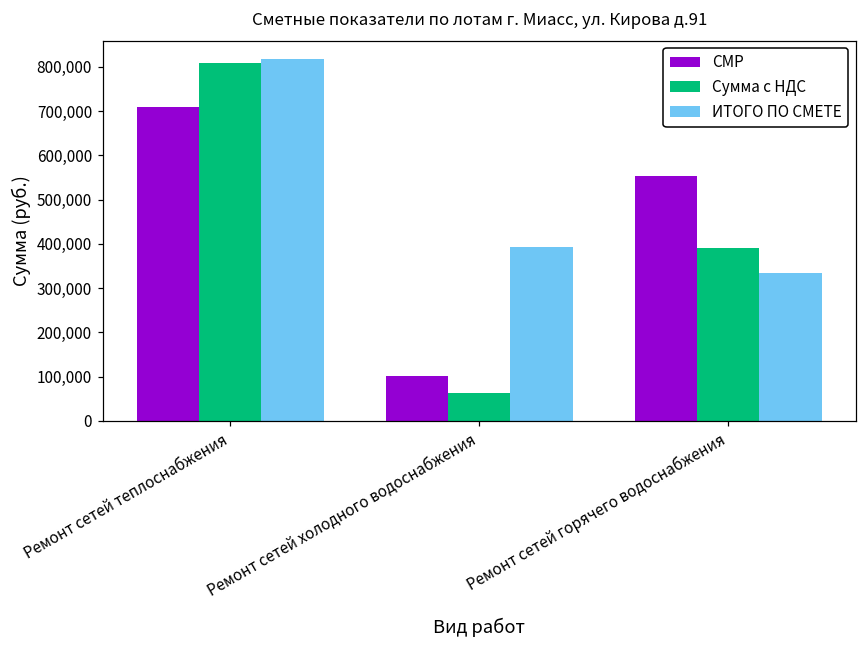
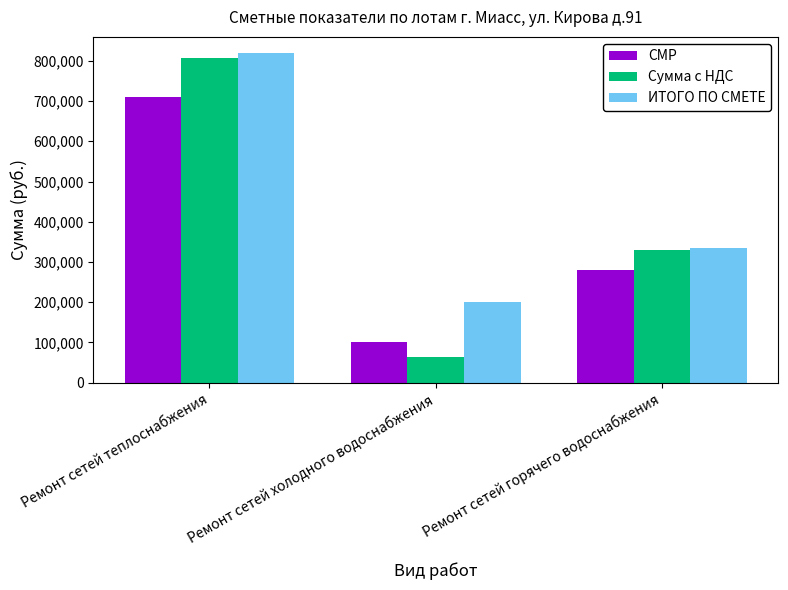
  {
    "СМР": {
      "Ремонт сетей теплоснабжения": "710,000",
      "Ремонт сетей холодного водоснабжения": "100,000",
-     "Ремонт сетей горячего водоснабжения": "550,000"
+     "Ремонт сетей горячего водоснабжения": "280,000"
    },
    "Сумма с НДС": {
      "Ремонт сетей теплоснабжения": "810,000",
      "Ремонт сетей холодного водоснабжения": "60,000",
-     "Ремонт сетей горячего водоснабжения": "390,000"
+     "Ремонт сетей горячего водоснабжения": "330,000"
    },
    "ИТОГО ПО СМЕТЕ": {
      "Ремонт сетей теплоснабжения": "820,000",
-     "Ремонт сетей холодного водоснабжения": "390,000",
+     "Ремонт сетей холодного водоснабжения": "200,000",
      "Ремонт сетей горячего водоснабжения": "340,000"
    }
  }
